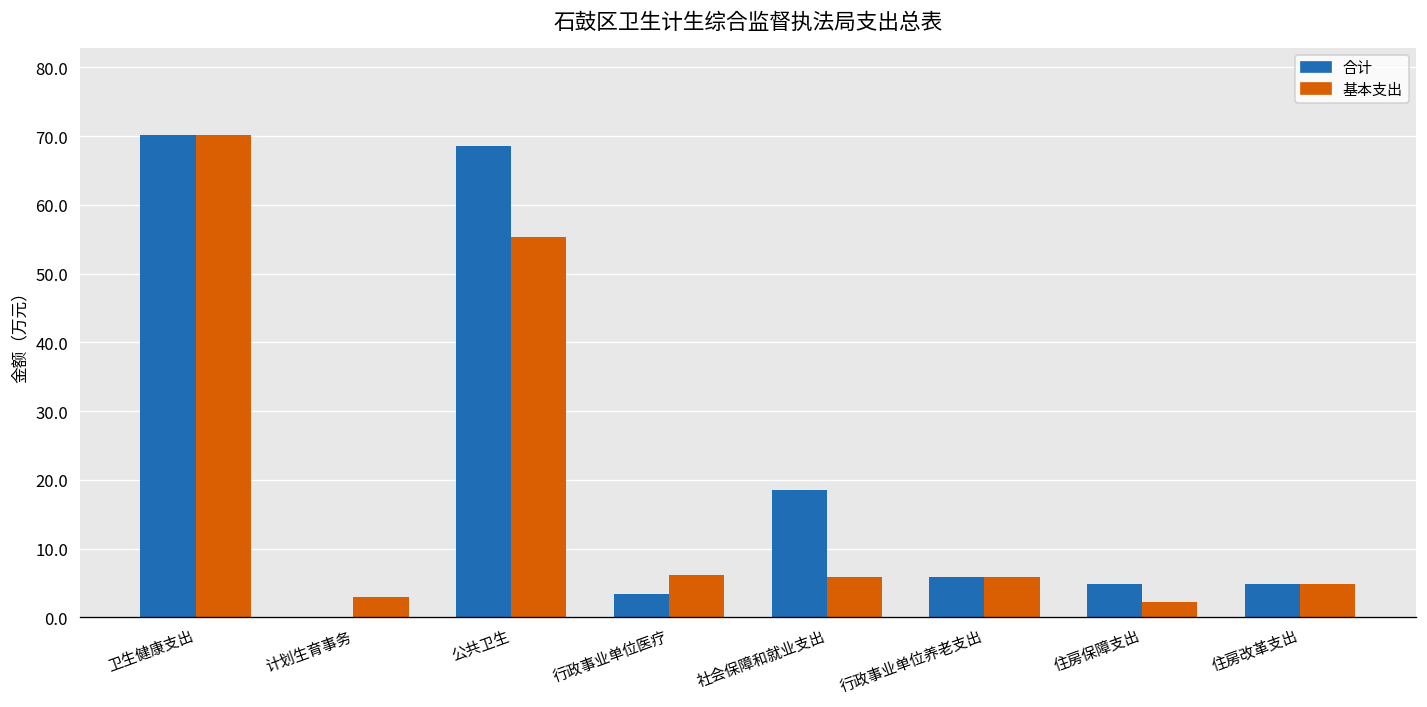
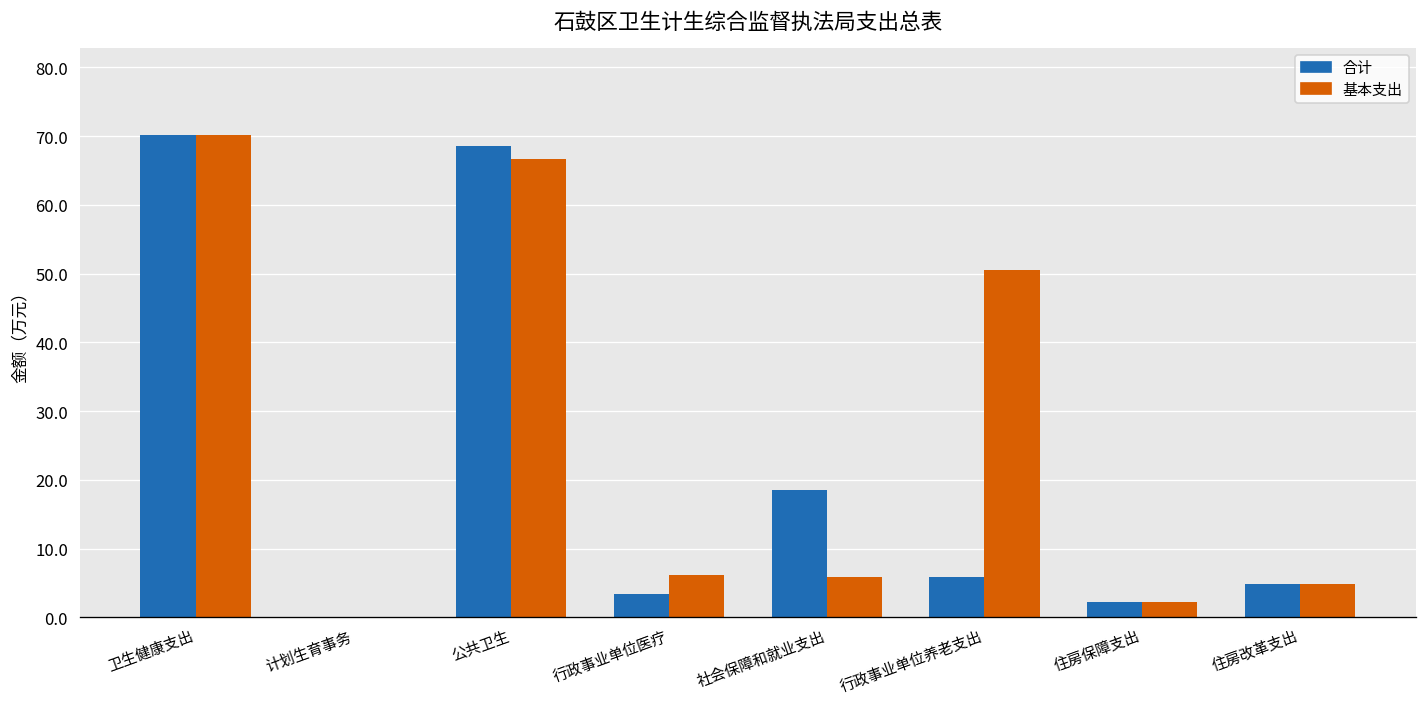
  {
    "合计": {
      "卫生健康支出": 70,
      "公共卫生": 69,
      "行政事业单位医疗": 3,
      "社会保障和就业支出": 19,
      "行政事业单位养老支出": 6,
-     "住房保障支出": 5,
+     "住房保障支出": 2,
      "住房改革支出": 5
    },
    "基本支出": {
      "卫生健康支出": 70,
-     "计划生育事务": 3,
-     "公共卫生": 55,
+     "计划生育事务": 0,
+     "公共卫生": 67,
      "行政事业单位医疗": 6,
      "社会保障和就业支出": 6,
-     "行政事业单位养老支出": 6,
+     "行政事业单位养老支出": 51,
      "住房保障支出": 2,
      "住房改革支出": 5
    }
  }
